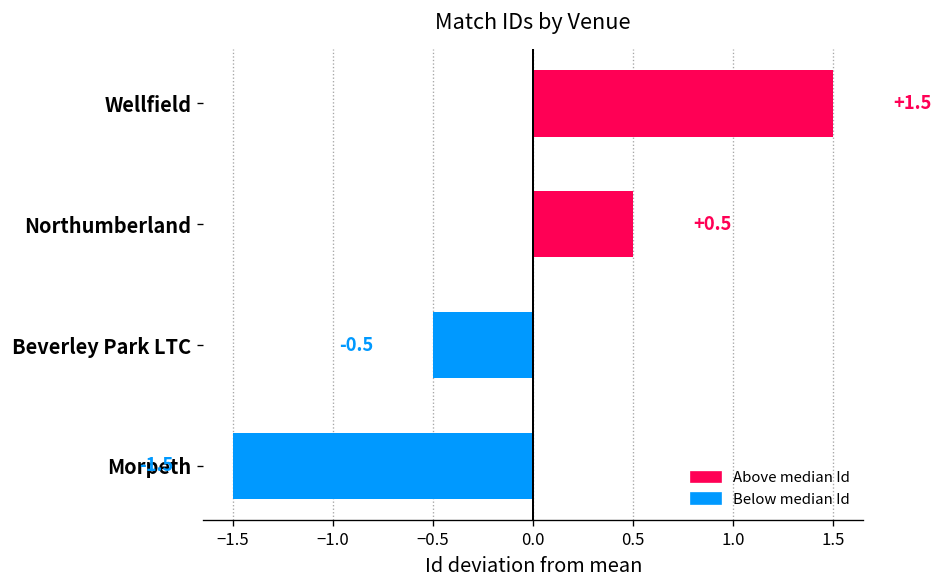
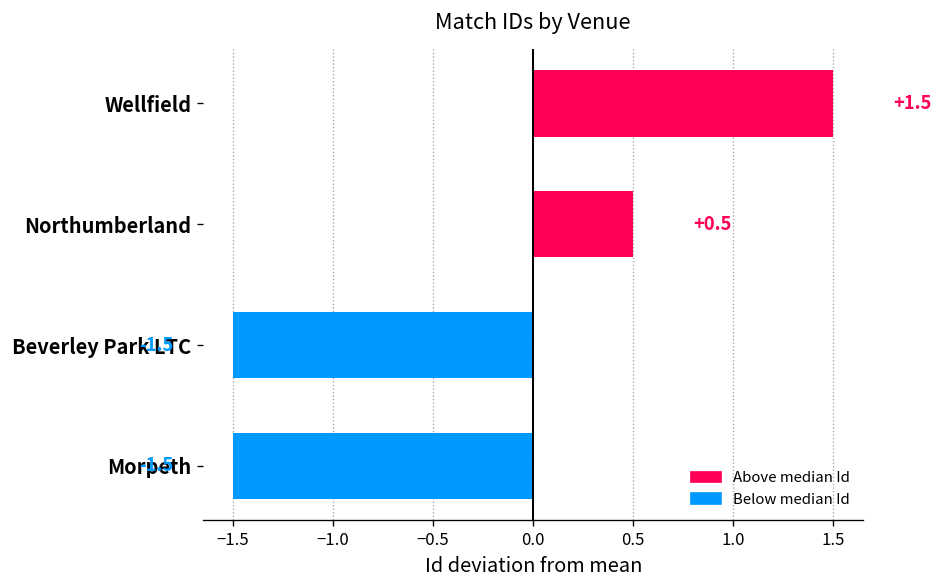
  {
-   "Beverley Park LTC": -0.5
+   "Beverley Park LTC": -1.5
  }
